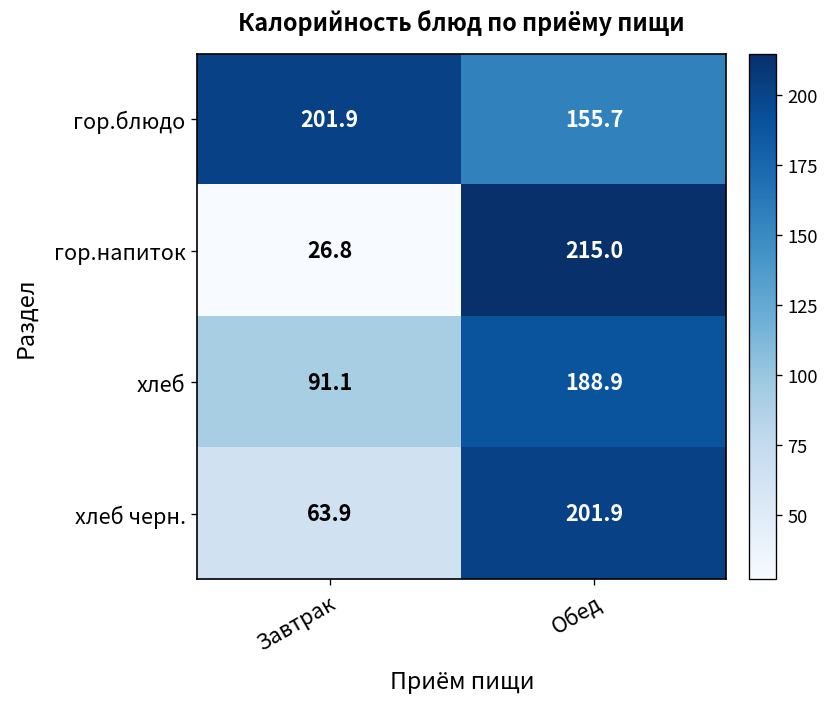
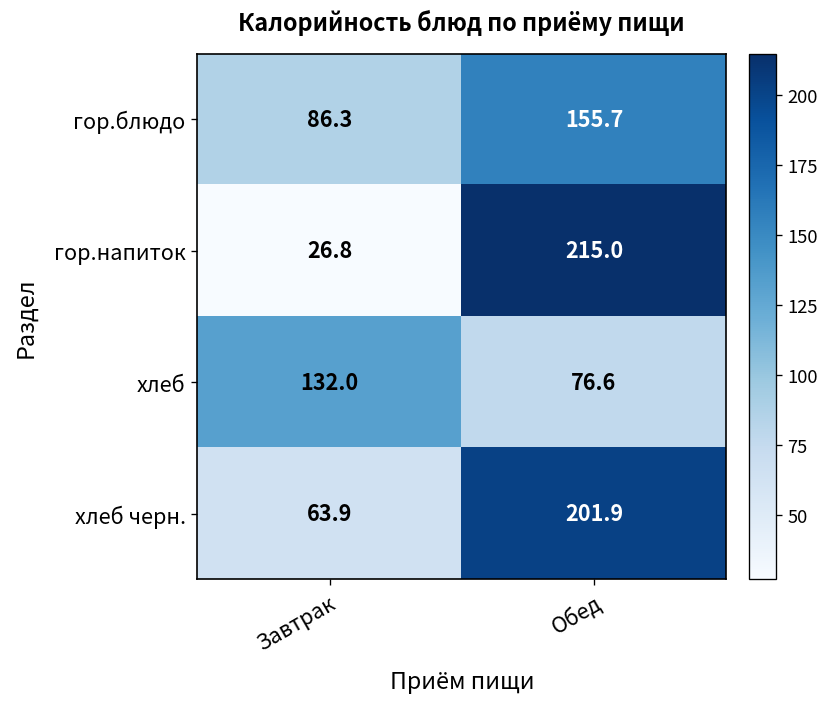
  {
    "гор.блюдо": {
-     "Завтрак": 201.9,
+     "Завтрак": 86.3,
      "Обед": 155.7
    },
    "гор.напиток": {
      "Завтрак": 26.8,
      "Обед": 215.0
    },
    "хлеб": {
-     "Завтрак": 91.1,
-     "Обед": 188.9
+     "Завтрак": 132.0,
+     "Обед": 76.6
    },
    "хлеб черн.": {
      "Завтрак": 63.9,
      "Обед": 201.9
    }
  }
